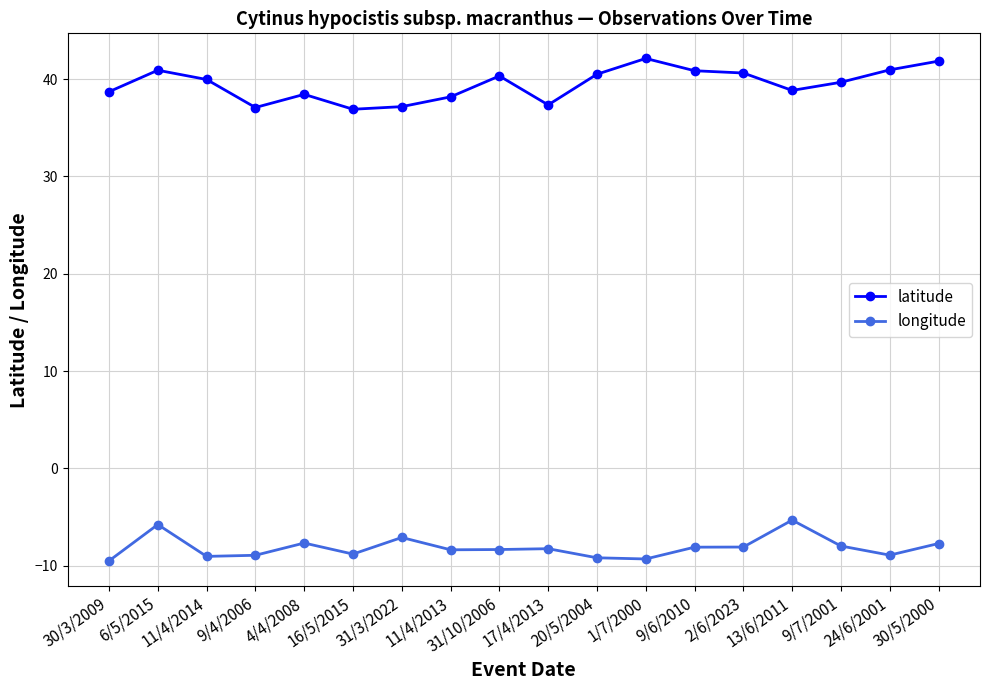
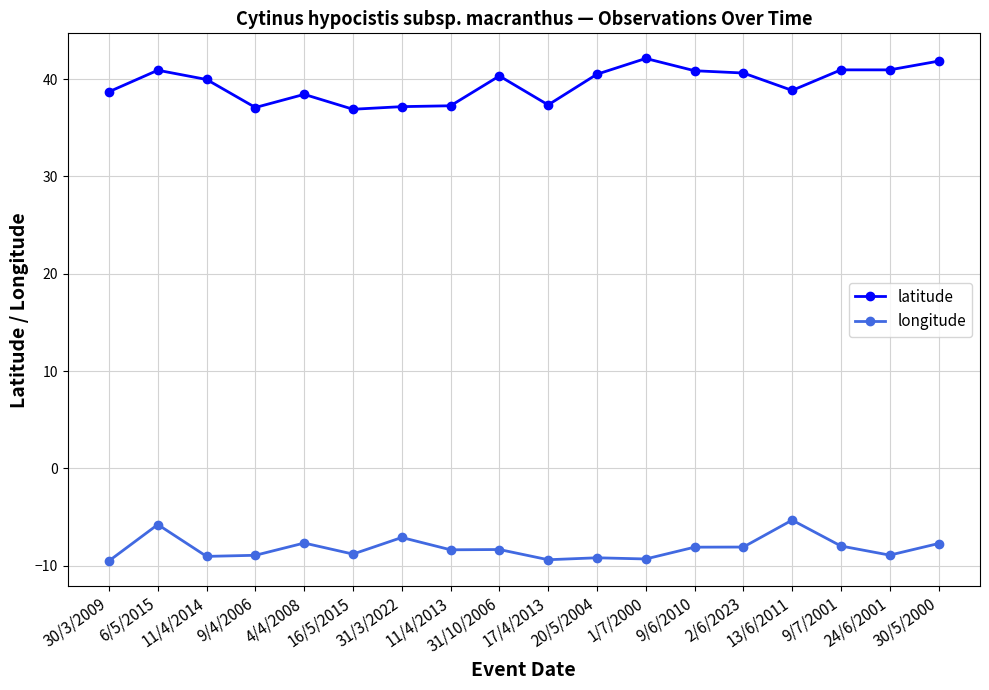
  {
    "latitude": {
      "30/3/2009": 39,
      "6/5/2015": 41,
      "11/4/2014": 40,
      "9/4/2006": 37,
      "4/4/2008": 38,
      "16/5/2015": 37,
      "31/3/2022": 37,
-     "11/4/2013": 38,
+     "11/4/2013": 37,
      "31/10/2006": 40,
      "17/4/2013": 37,
      "20/5/2004": 41,
      "1/7/2000": 42,
      "9/6/2010": 41,
      "2/6/2023": 41,
      "13/6/2011": 39,
-     "9/7/2001": 40,
+     "9/7/2001": 41,
      "24/6/2001": 41,
      "30/5/2000": 42
    },
    "longitude": {
      "30/3/2009": -10,
      "6/5/2015": -6,
      "11/4/2014": -9,
      "9/4/2006": -9,
      "4/4/2008": -8,
      "16/5/2015": -9,
      "31/3/2022": -7,
      "11/4/2013": -8,
      "31/10/2006": -8,
-     "17/4/2013": -8,
+     "17/4/2013": -9,
      "20/5/2004": -9,
      "1/7/2000": -9,
      "9/6/2010": -8,
      "2/6/2023": -8,
      "13/6/2011": -5,
      "9/7/2001": -8,
      "24/6/2001": -9,
      "30/5/2000": -8
    }
  }
